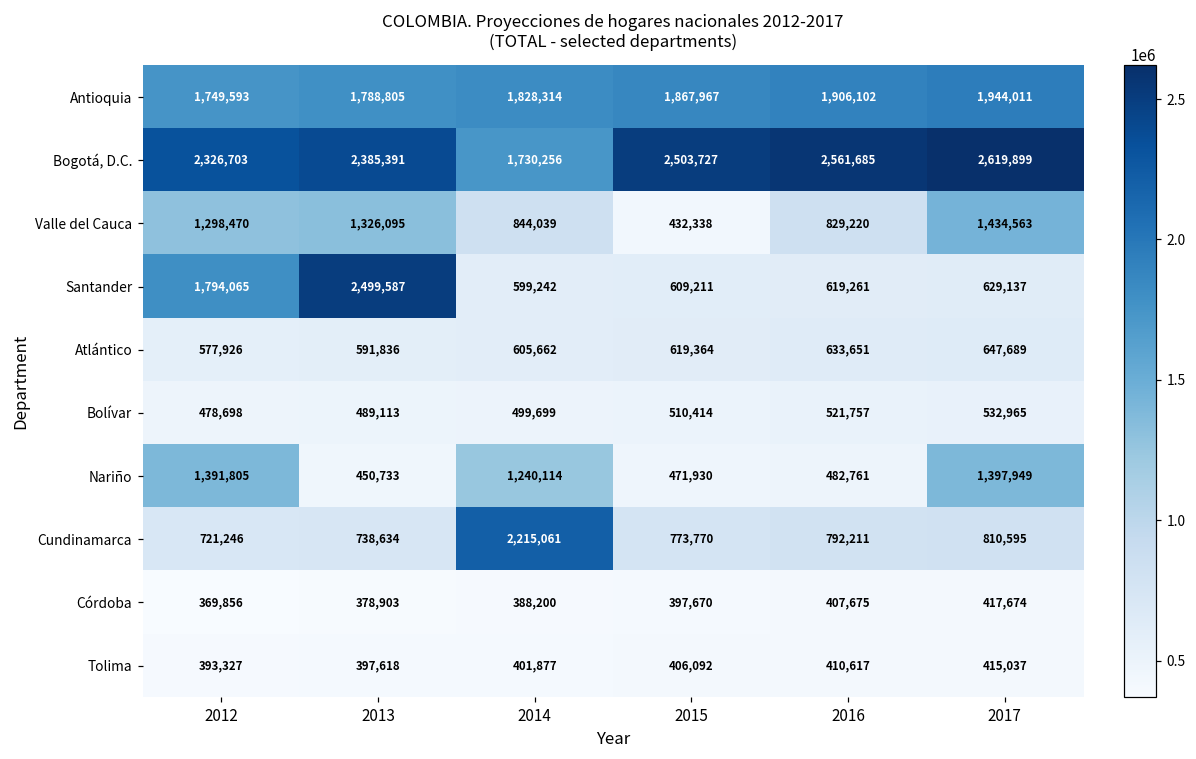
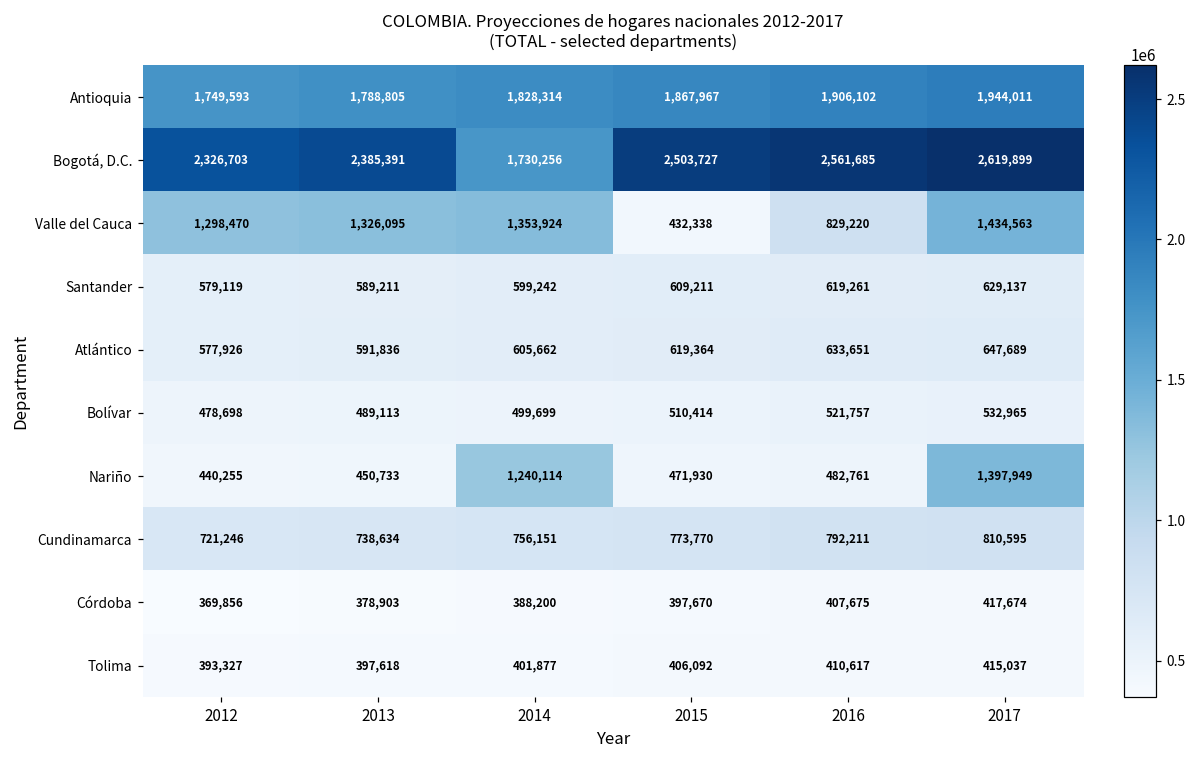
  {
    "Antioquia": {
      "2012": "1,749,593",
      "2013": "1,788,805",
      "2014": "1,828,314",
      "2015": "1,867,967",
      "2016": "1,906,102",
      "2017": "1,944,011"
    },
    "Bogotá, D.C.": {
      "2012": "2,326,703",
      "2013": "2,385,391",
      "2014": "1,730,256",
      "2015": "2,503,727",
      "2016": "2,561,685",
      "2017": "2,619,899"
    },
    "Valle del Cauca": {
      "2012": "1,298,470",
      "2013": "1,326,095",
-     "2014": "844,039",
+     "2014": "1,353,924",
      "2015": "432,338",
      "2016": "829,220",
      "2017": "1,434,563"
    },
    "Santander": {
-     "2012": "1,794,065",
-     "2013": "2,499,587",
+     "2012": "579,119",
+     "2013": "589,211",
      "2014": "599,242",
      "2015": "609,211",
      "2016": "619,261",
      "2017": "629,137"
    },
    "Atlántico": {
      "2012": "577,926",
      "2013": "591,836",
      "2014": "605,662",
      "2015": "619,364",
      "2016": "633,651",
      "2017": "647,689"
    },
    "Bolívar": {
      "2012": "478,698",
      "2013": "489,113",
      "2014": "499,699",
      "2015": "510,414",
      "2016": "521,757",
      "2017": "532,965"
    },
    "Nariño": {
-     "2012": "1,391,805",
+     "2012": "440,255",
      "2013": "450,733",
      "2014": "1,240,114",
      "2015": "471,930",
      "2016": "482,761",
      "2017": "1,397,949"
    },
    "Cundinamarca": {
      "2012": "721,246",
      "2013": "738,634",
-     "2014": "2,215,061",
+     "2014": "756,151",
      "2015": "773,770",
      "2016": "792,211",
      "2017": "810,595"
    },
    "Córdoba": {
      "2012": "369,856",
      "2013": "378,903",
      "2014": "388,200",
      "2015": "397,670",
      "2016": "407,675",
      "2017": "417,674"
    },
    "Tolima": {
      "2012": "393,327",
      "2013": "397,618",
      "2014": "401,877",
      "2015": "406,092",
      "2016": "410,617",
      "2017": "415,037"
    }
  }
